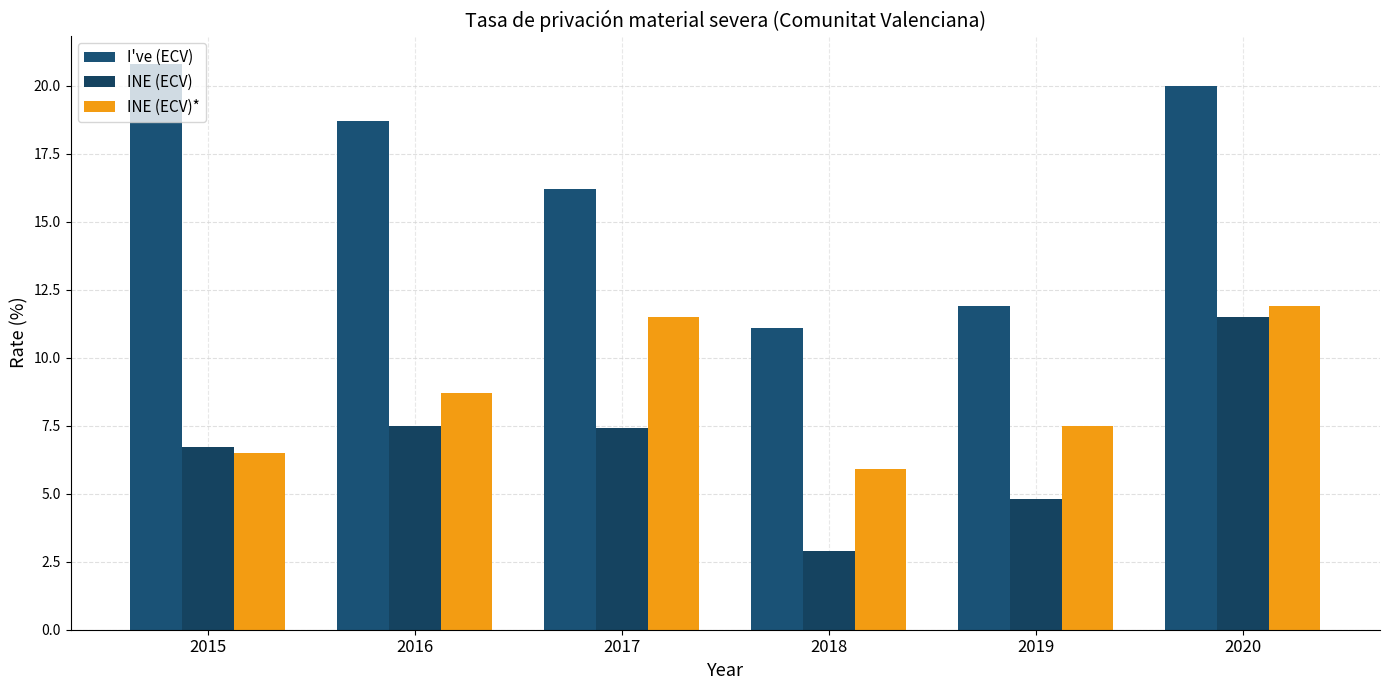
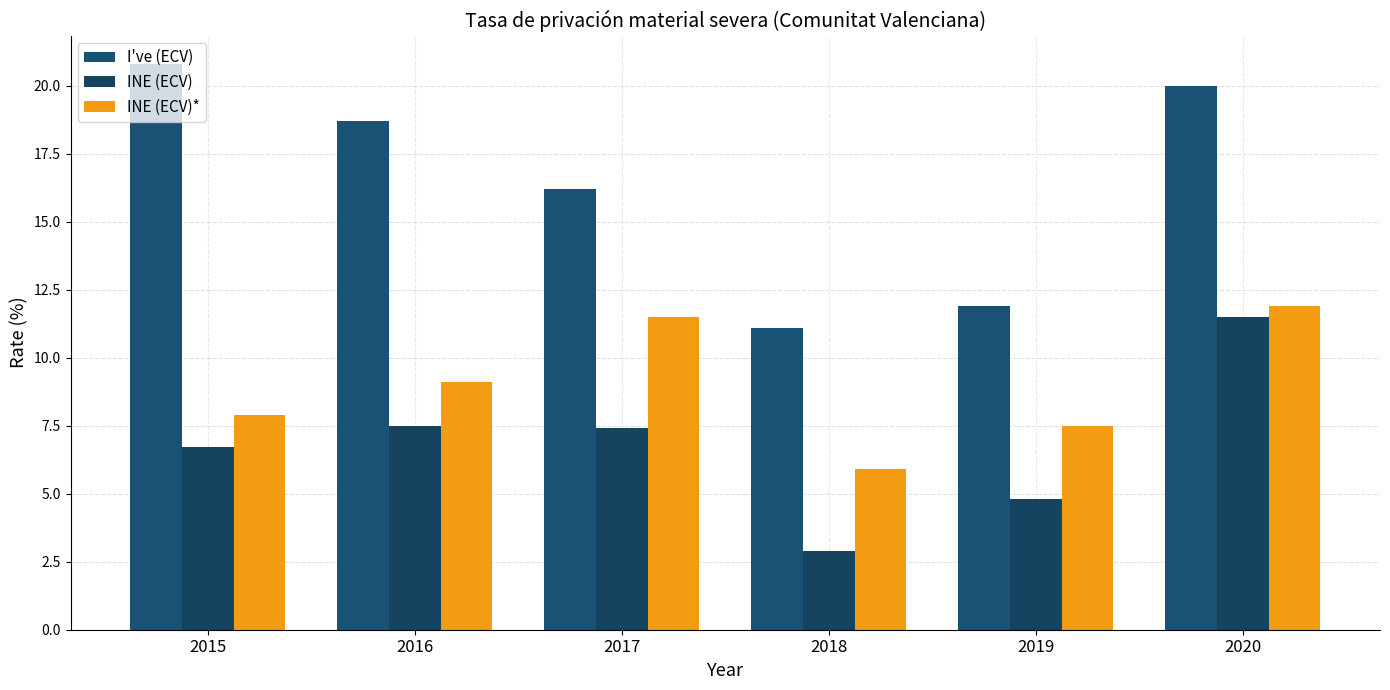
  {
    "INE (ECV)*": {
-     "2015": 6.5,
-     "2016": 8.7,
+     "2015": 7.9,
+     "2016": 9.1,
      "2017": 11.5,
      "2018": 5.9,
      "2019": 7.5,
      "2020": 11.9
    }
  }
